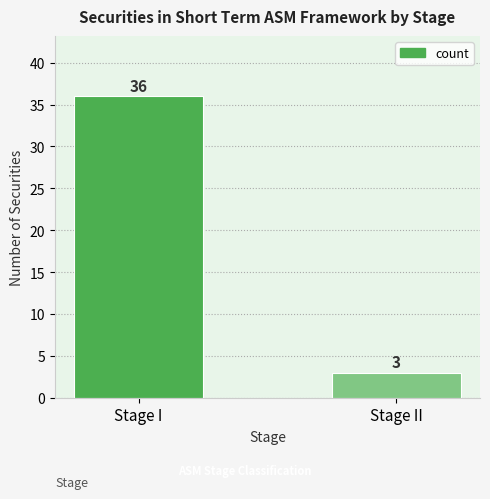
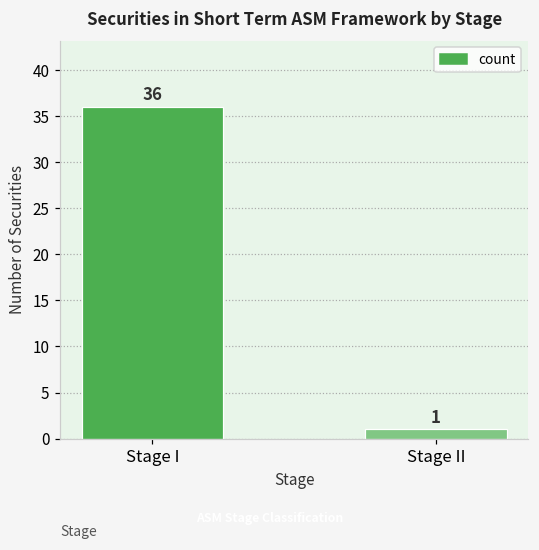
  {
    "Stage I": 36,
-   "Stage II": 3
+   "Stage II": 1
  }
